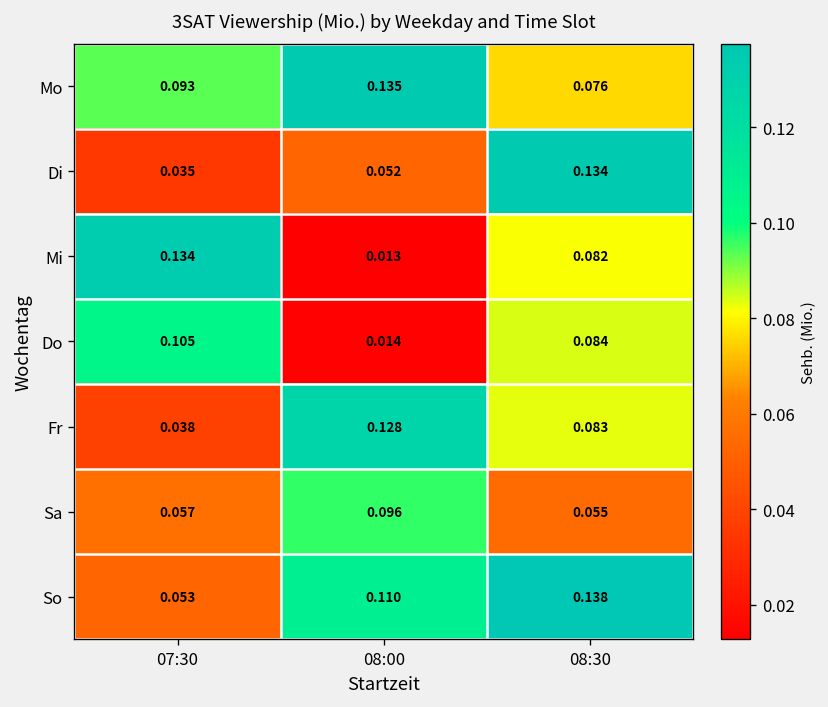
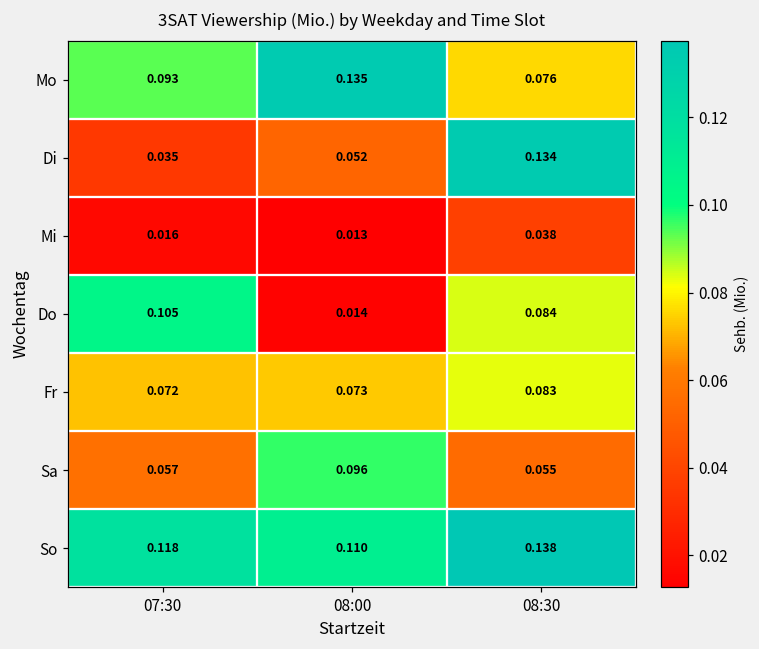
  {
    "Mo": {
      "07:30": 0.093,
      "08:00": 0.135,
      "08:30": 0.076
    },
    "Di": {
      "07:30": 0.035,
      "08:00": 0.052,
      "08:30": 0.134
    },
    "Mi": {
-     "07:30": 0.134,
+     "07:30": 0.016,
      "08:00": 0.013,
-     "08:30": 0.082
+     "08:30": 0.038
    },
    "Do": {
      "07:30": 0.105,
      "08:00": 0.014,
      "08:30": 0.084
    },
    "Fr": {
-     "07:30": 0.038,
-     "08:00": 0.128,
+     "07:30": 0.072,
+     "08:00": 0.073,
      "08:30": 0.083
    },
    "Sa": {
      "07:30": 0.057,
      "08:00": 0.096,
      "08:30": 0.055
    },
    "So": {
-     "07:30": 0.053,
+     "07:30": 0.118,
      "08:00": 0.110,
      "08:30": 0.138
    }
  }
